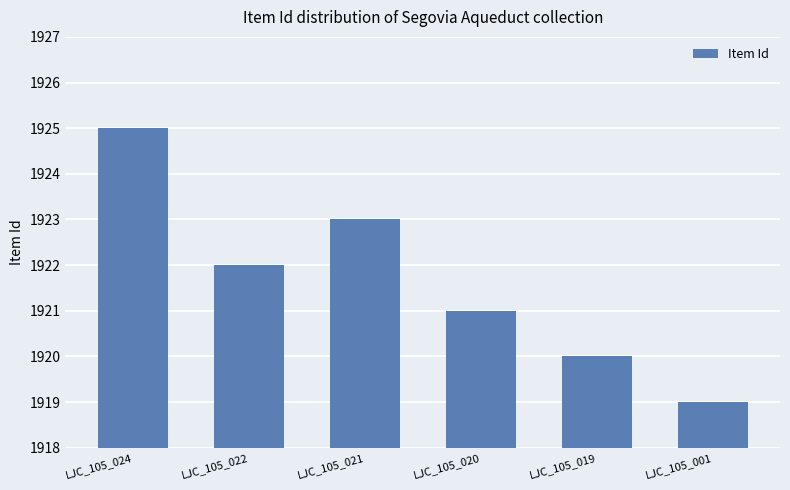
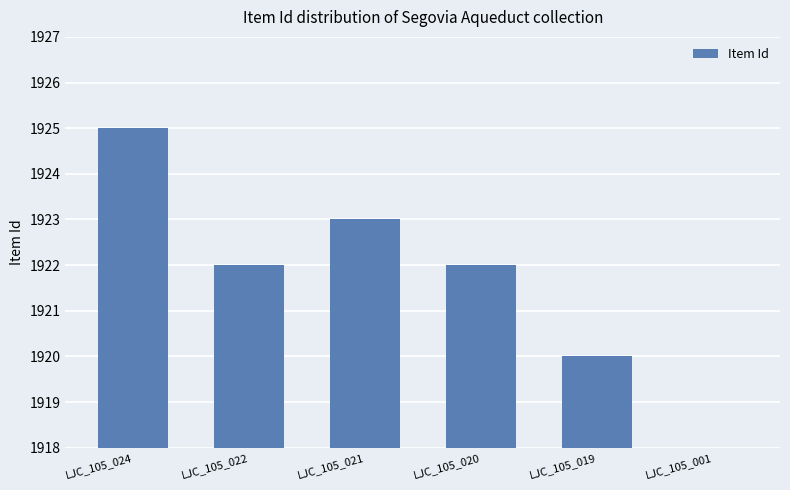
  {
    "LJC_105_024": 1925,
    "LJC_105_022": 1922,
    "LJC_105_021": 1923,
-   "LJC_105_020": 1921,
+   "LJC_105_020": 1922,
    "LJC_105_019": 1920,
-   "LJC_105_001": 1919
+   "LJC_105_001": 1918
  }
